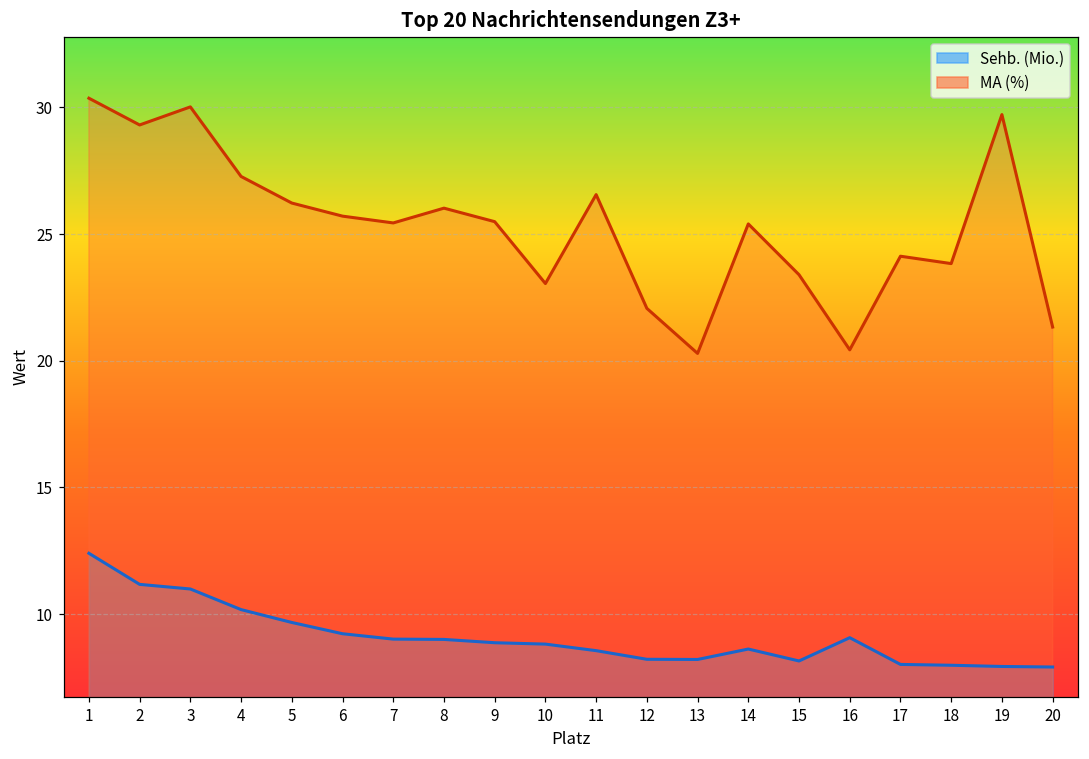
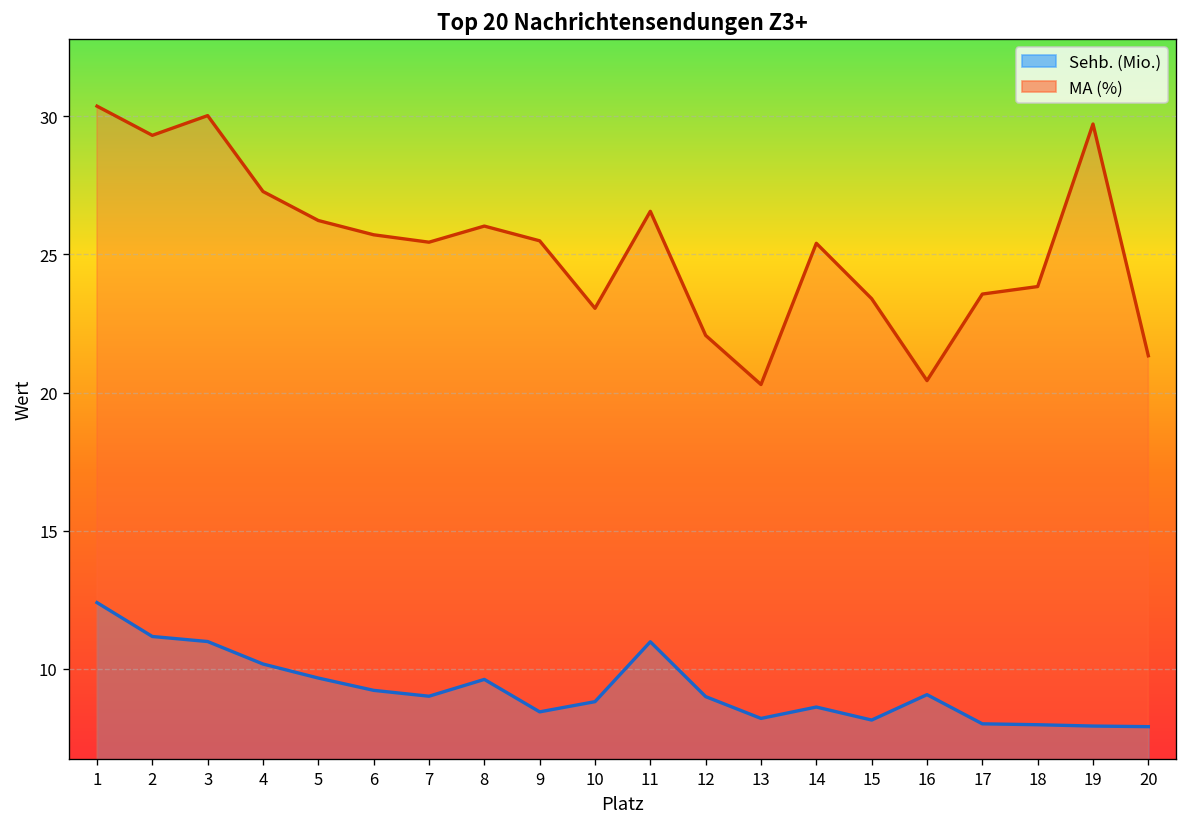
  {
    "Sehb. (Mio.)": {
      "1": 12.4,
      "2": 11.2,
      "3": 11.0,
      "4": 10.2,
      "5": 9.7,
      "6": 9.2,
      "7": 9.0,
-     "8": 9.0,
-     "9": 8.9,
+     "8": 9.6,
+     "9": 8.4,
      "10": 8.8,
-     "11": 8.6,
-     "12": 8.2,
+     "11": 11.0,
+     "12": 9.0,
      "13": 8.2,
      "14": 8.6,
      "15": 8.2,
      "16": 9.1,
      "17": 8.0,
      "18": 8.0,
      "19": 7.9,
      "20": 7.9
    },
    "MA (%)": {
      "1": 30.4,
      "2": 29.3,
      "3": 30.0,
      "4": 27.3,
      "5": 26.2,
      "6": 25.7,
      "7": 25.4,
      "8": 26.0,
      "9": 25.5,
      "10": 23.0,
      "11": 26.6,
      "12": 22.1,
      "13": 20.3,
      "14": 25.4,
      "15": 23.4,
      "16": 20.4,
-     "17": 24.1,
+     "17": 23.6,
      "18": 23.8,
      "19": 29.7,
      "20": 21.3
    }
  }
